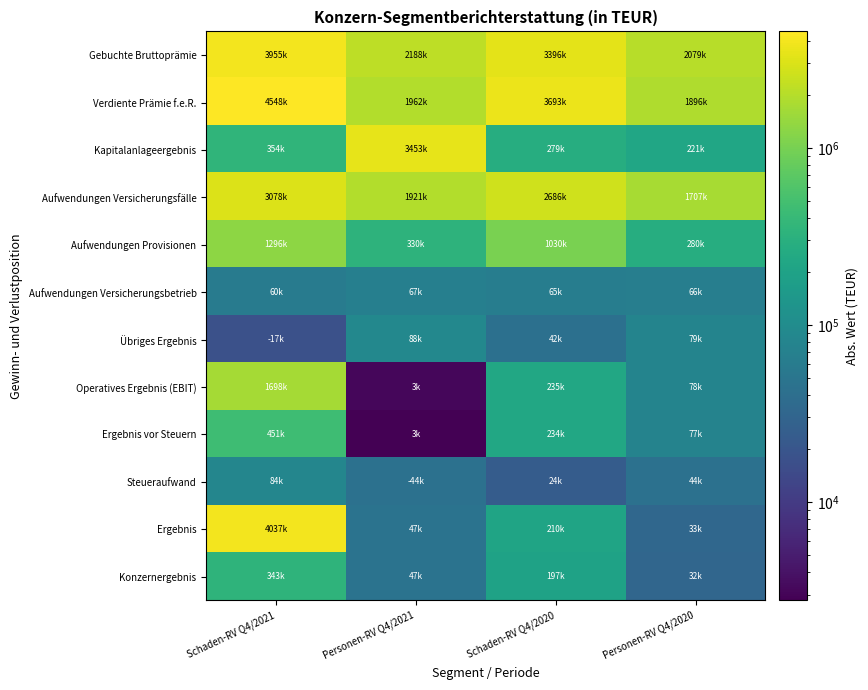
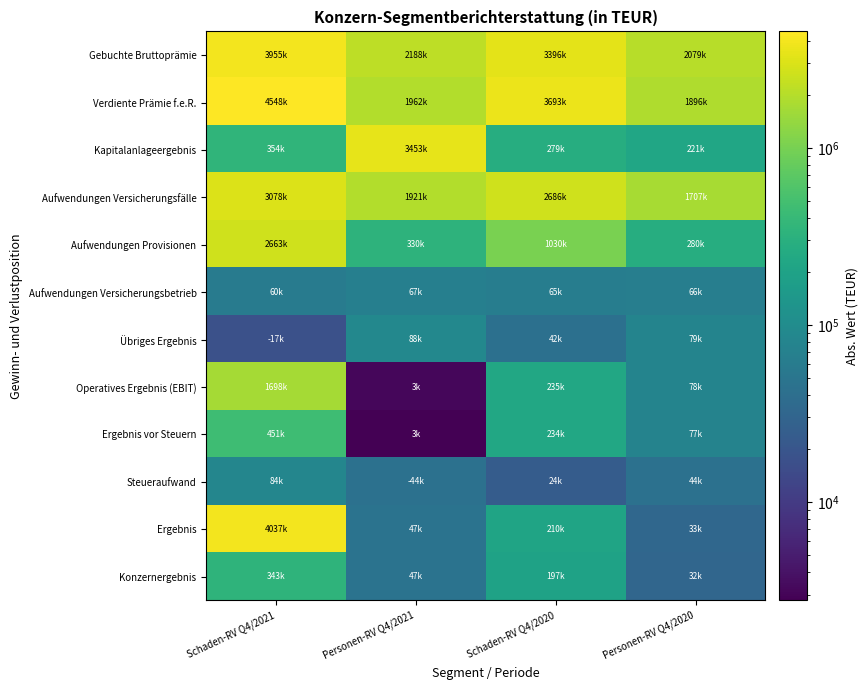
  {
    "Gebuchte Bruttoprämie": {
      "Schaden-RV Q4/2021": "3955k",
      "Personen-RV Q4/2021": "2188k",
      "Schaden-RV Q4/2020": "3396k",
      "Personen-RV Q4/2020": "2079k"
    },
    "Verdiente Prämie f.e.R.": {
      "Schaden-RV Q4/2021": "4548k",
      "Personen-RV Q4/2021": "1962k",
      "Schaden-RV Q4/2020": "3693k",
      "Personen-RV Q4/2020": "1896k"
    },
    "Kapitalanlageergebnis": {
      "Schaden-RV Q4/2021": "354k",
      "Personen-RV Q4/2021": "3453k",
      "Schaden-RV Q4/2020": "279k",
      "Personen-RV Q4/2020": "221k"
    },
    "Aufwendungen Versicherungsfälle": {
      "Schaden-RV Q4/2021": "3078k",
      "Personen-RV Q4/2021": "1921k",
      "Schaden-RV Q4/2020": "2686k",
      "Personen-RV Q4/2020": "1707k"
    },
    "Aufwendungen Provisionen": {
-     "Schaden-RV Q4/2021": "1296k",
+     "Schaden-RV Q4/2021": "2663k",
      "Personen-RV Q4/2021": "330k",
      "Schaden-RV Q4/2020": "1030k",
      "Personen-RV Q4/2020": "280k"
    },
    "Aufwendungen Versicherungsbetrieb": {
      "Schaden-RV Q4/2021": "60k",
      "Personen-RV Q4/2021": "67k",
      "Schaden-RV Q4/2020": "65k",
      "Personen-RV Q4/2020": "66k"
    },
    "Übriges Ergebnis": {
      "Schaden-RV Q4/2021": "-17k",
      "Personen-RV Q4/2021": "88k",
      "Schaden-RV Q4/2020": "42k",
      "Personen-RV Q4/2020": "79k"
    },
    "Operatives Ergebnis (EBIT)": {
      "Schaden-RV Q4/2021": "1698k",
      "Personen-RV Q4/2021": "3k",
      "Schaden-RV Q4/2020": "235k",
      "Personen-RV Q4/2020": "78k"
    },
    "Ergebnis vor Steuern": {
      "Schaden-RV Q4/2021": "451k",
      "Personen-RV Q4/2021": "3k",
      "Schaden-RV Q4/2020": "234k",
      "Personen-RV Q4/2020": "77k"
    },
    "Steueraufwand": {
      "Schaden-RV Q4/2021": "84k",
      "Personen-RV Q4/2021": "-44k",
      "Schaden-RV Q4/2020": "24k",
      "Personen-RV Q4/2020": "44k"
    },
    "Ergebnis": {
      "Schaden-RV Q4/2021": "4037k",
      "Personen-RV Q4/2021": "47k",
      "Schaden-RV Q4/2020": "210k",
      "Personen-RV Q4/2020": "33k"
    },
    "Konzernergebnis": {
      "Schaden-RV Q4/2021": "343k",
      "Personen-RV Q4/2021": "47k",
      "Schaden-RV Q4/2020": "197k",
      "Personen-RV Q4/2020": "32k"
    }
  }
